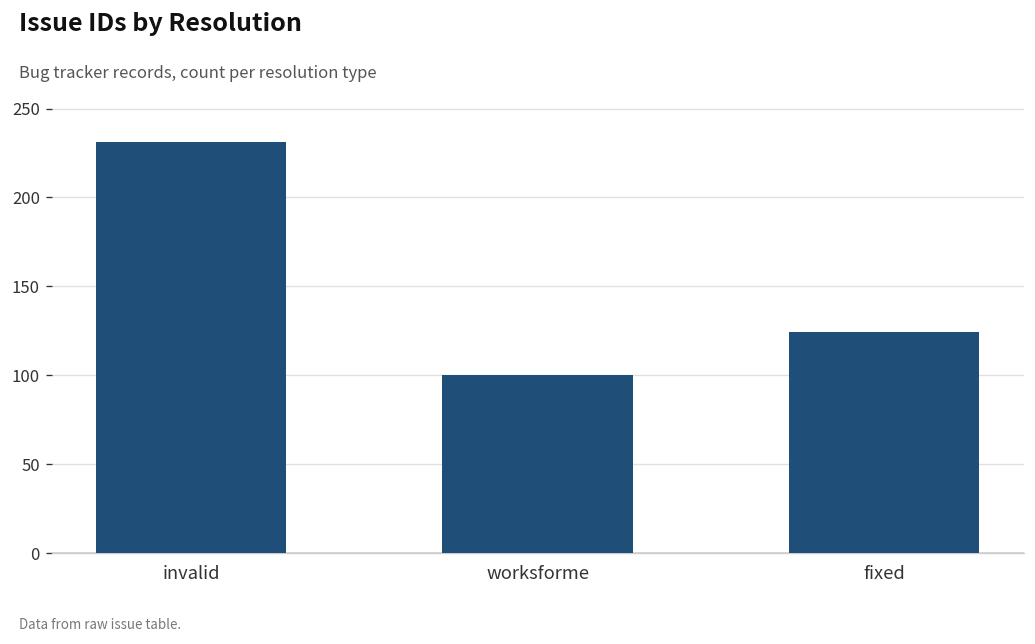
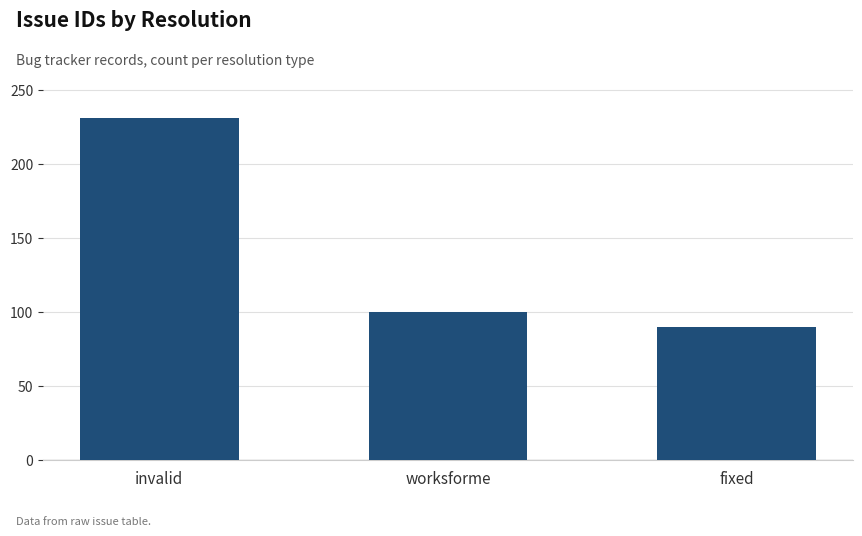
  {
    "invalid": 231,
    "worksforme": 100,
-   "fixed": 124
+   "fixed": 90
  }
